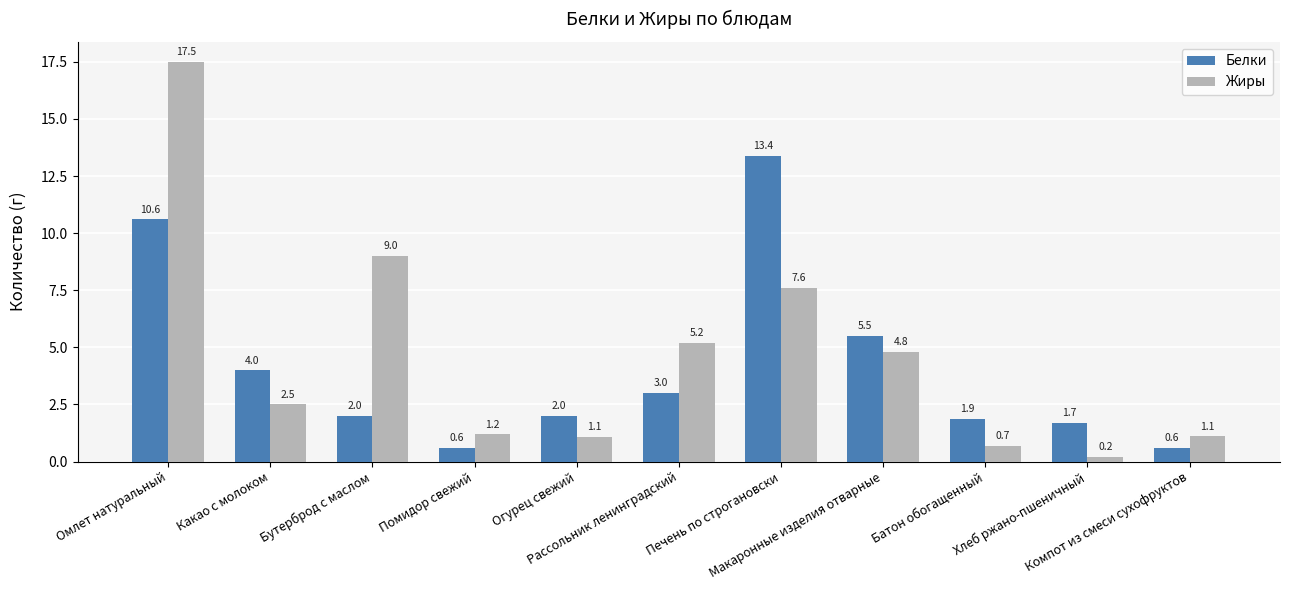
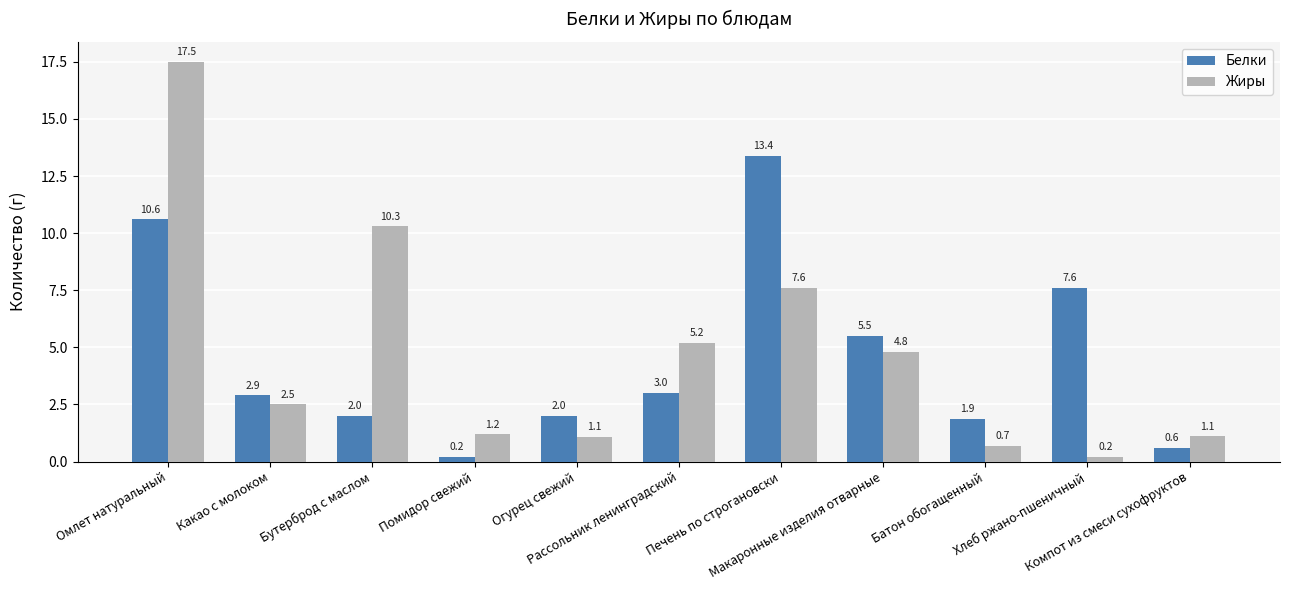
  {
    "Белки": {
      "Омлет натуральный": 10.6,
-     "Какао с молоком": 4.0,
+     "Какао с молоком": 2.9,
      "Бутерброд с маслом": 2.0,
-     "Помидор свежий": 0.6,
+     "Помидор свежий": 0.2,
      "Огурец свежий": 2.0,
      "Рассольник ленинградский": 3.0,
      "Печень по строгановски": 13.4,
      "Макаронные изделия отварные": 5.5,
      "Батон обогащенный": 1.9,
-     "Хлеб ржано-пшеничный": 1.7,
+     "Хлеб ржано-пшеничный": 7.6,
      "Компот из смеси сухофруктов": 0.6
    },
    "Жиры": {
      "Омлет натуральный": 17.5,
      "Какао с молоком": 2.5,
-     "Бутерброд с маслом": 9.0,
+     "Бутерброд с маслом": 10.3,
      "Помидор свежий": 1.2,
      "Огурец свежий": 1.1,
      "Рассольник ленинградский": 5.2,
      "Печень по строгановски": 7.6,
      "Макаронные изделия отварные": 4.8,
      "Батон обогащенный": 0.7,
      "Хлеб ржано-пшеничный": 0.2,
      "Компот из смеси сухофруктов": 1.1
    }
  }
